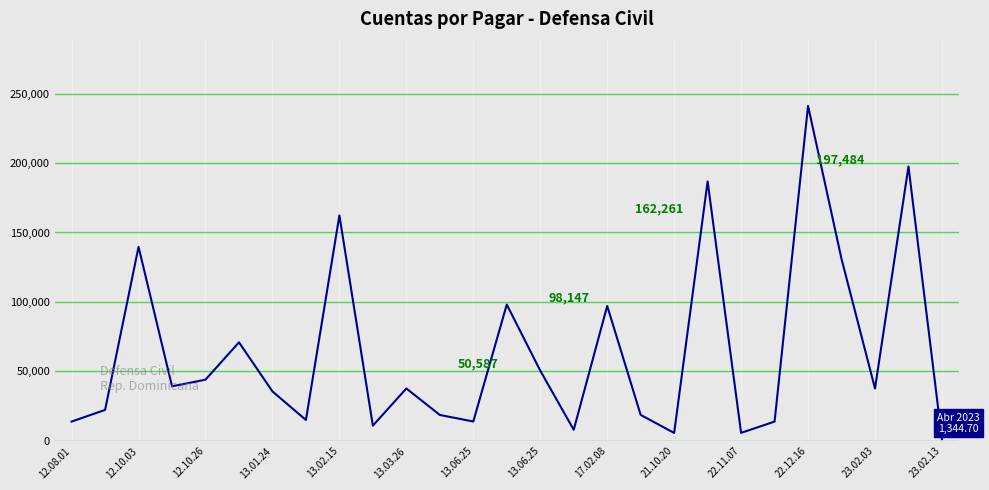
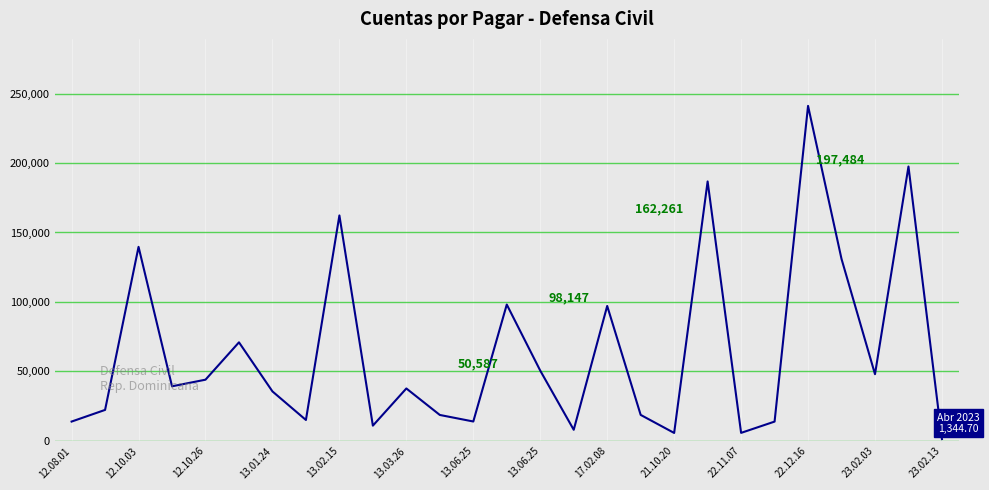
  {
    "12.08.01": "14,000",
    "12.10.03": "140,000",
    "12.10.26": "44,000",
    "13.01.24": "36,000",
    "13.02.15": "162,000",
    "13.03.26": "38,000",
    "21.10.20": "6,000",
    "22.11.07": "6,000",
    "22.12.16": "241,000",
-   "23.02.03": "38,000"
+   "23.02.03": "48,000"
  }
